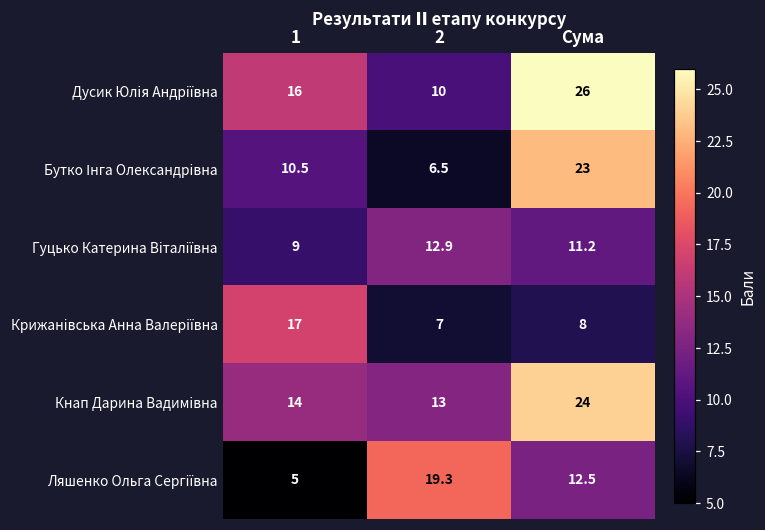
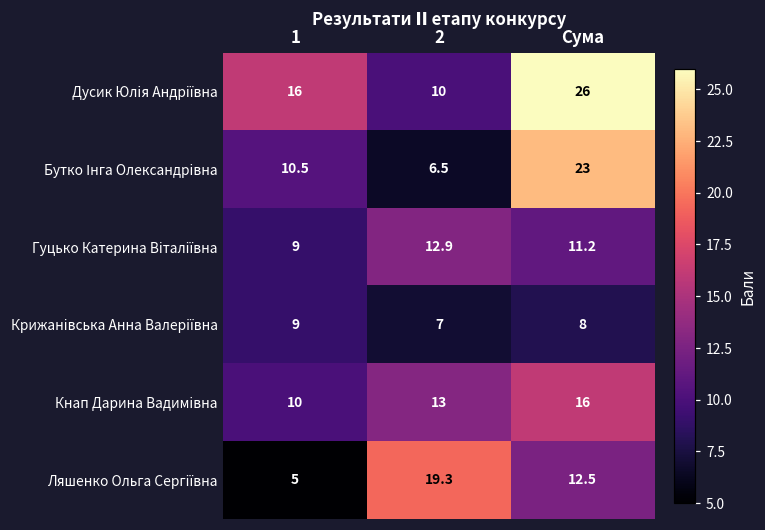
  {
    "Дусик Юлія Андріївна": {
      "1": 16,
      "2": 10,
      "Сума": 26
    },
    "Бутко Інга Олександрівна": {
      "1": 10.5,
      "2": 6.5,
      "Сума": 23
    },
    "Гуцько Катерина Віталіївна": {
      "1": 9,
      "2": 12.9,
      "Сума": 11.2
    },
    "Крижанівська Анна Валеріївна": {
-     "1": 17,
+     "1": 9,
      "2": 7,
      "Сума": 8
    },
    "Кнап Дарина Вадимівна": {
-     "1": 14,
+     "1": 10,
      "2": 13,
-     "Сума": 24
+     "Сума": 16
    },
    "Ляшенко Ольга Сергіївна": {
      "1": 5,
      "2": 19.3,
      "Сума": 12.5
    }
  }
